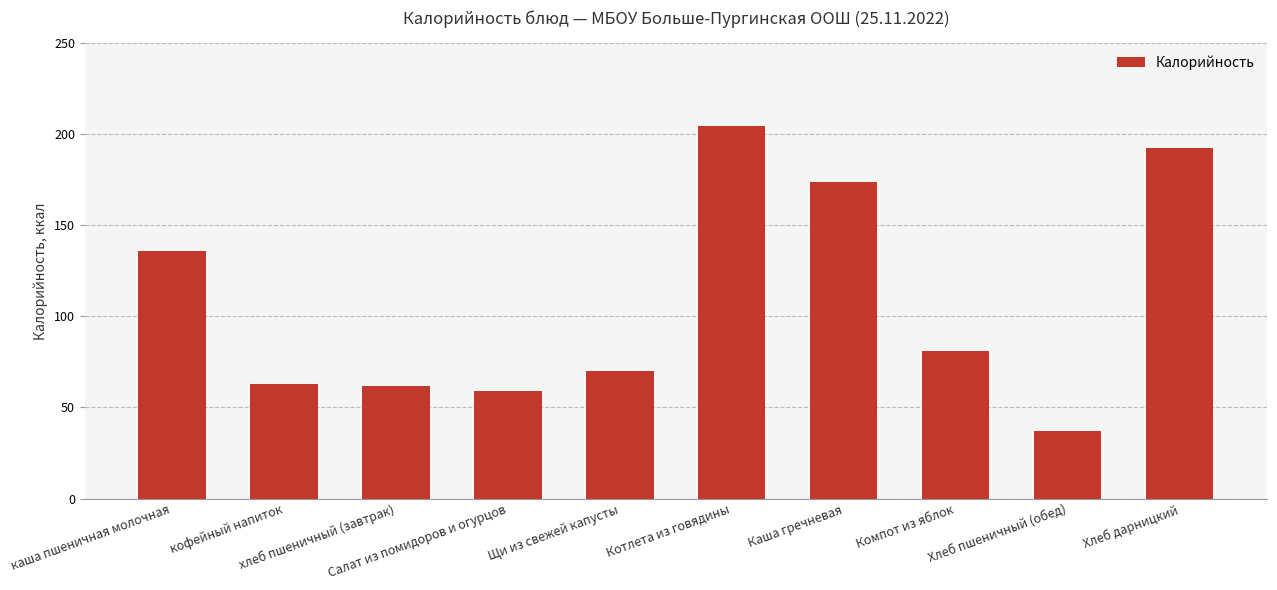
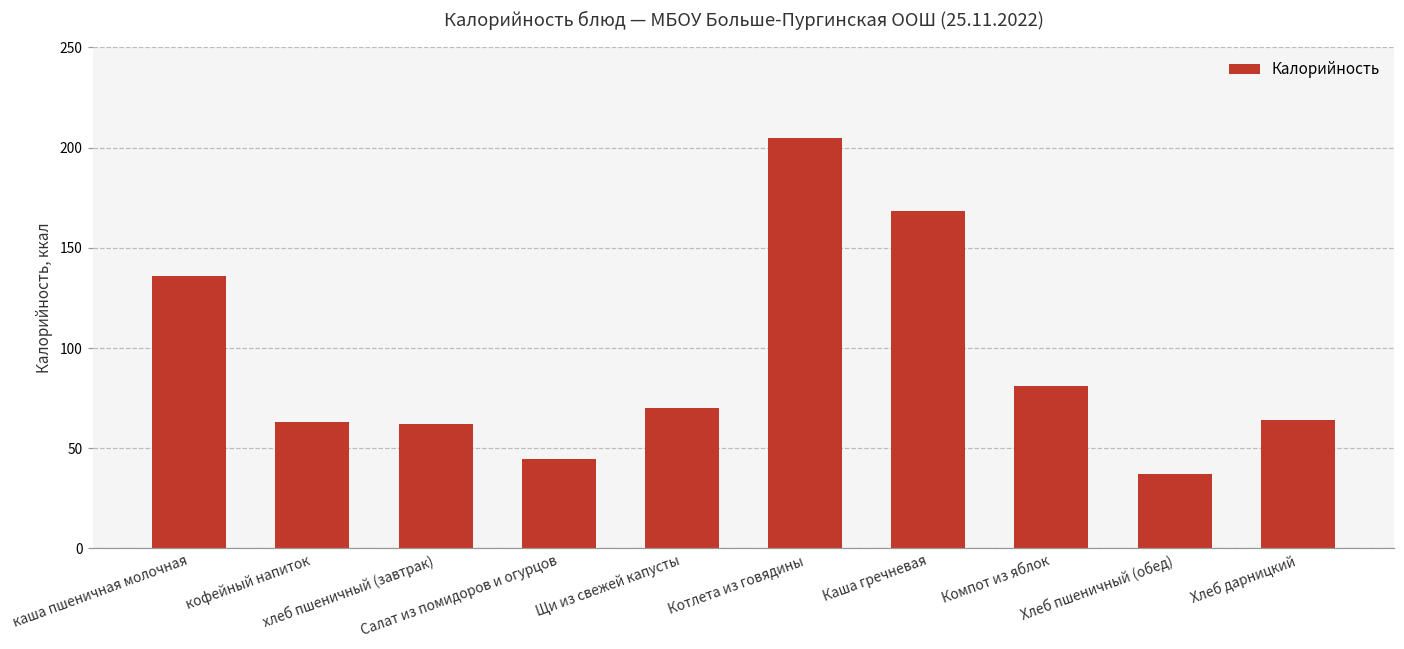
  {
    "каша пшеничная молочная": 136,
    "кофейный напиток": 63,
    "хлеб пшеничный (завтрак)": 62,
-   "Салат из помидоров и огурцов": 59,
+   "Салат из помидоров и огурцов": 44,
    "Щи из свежей капусты": 70,
    "Котлета из говядины": 205,
-   "Каша гречневая": 174,
+   "Каша гречневая": 168,
    "Компот из яблок": 81,
    "Хлеб пшеничный (обед)": 37,
-   "Хлеб дарницкий": 193
+   "Хлеб дарницкий": 64
  }
